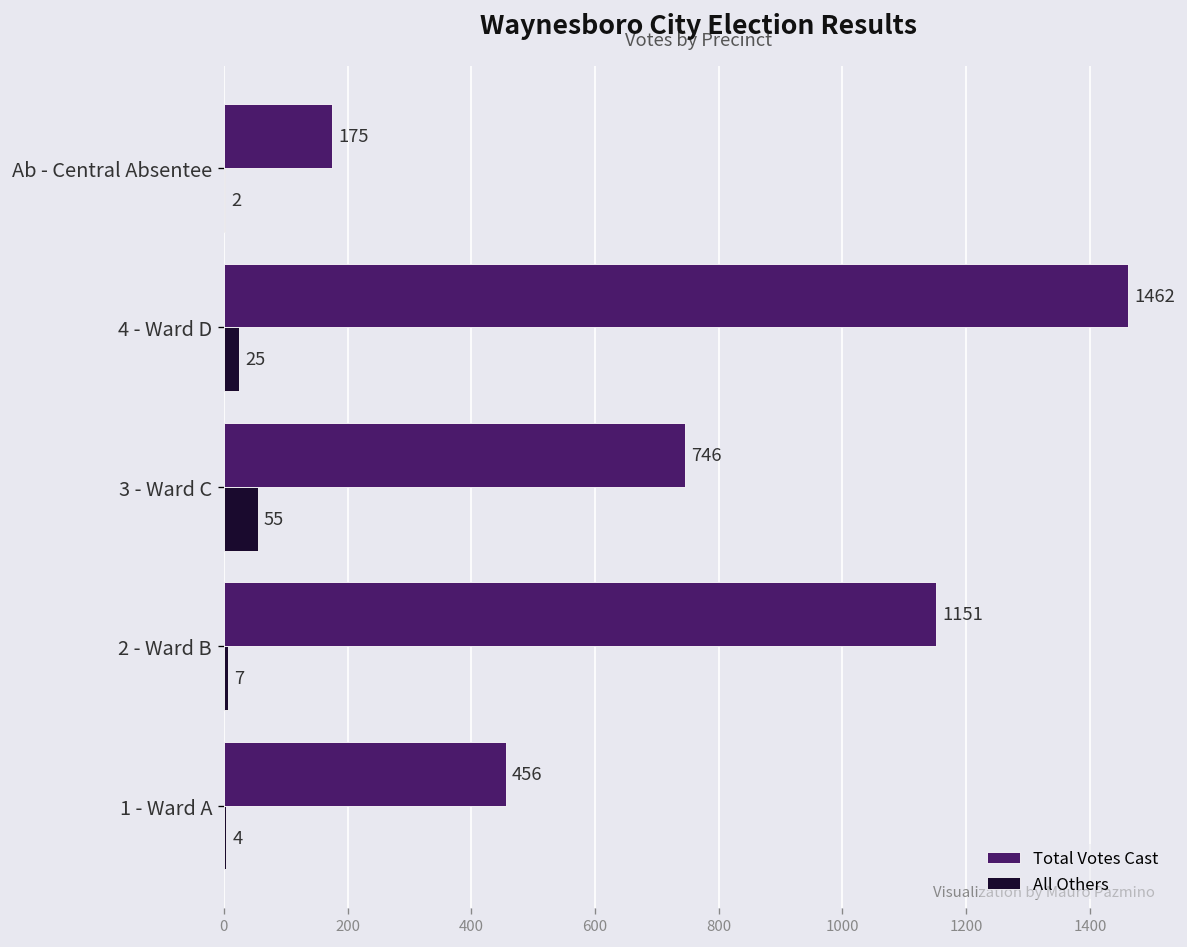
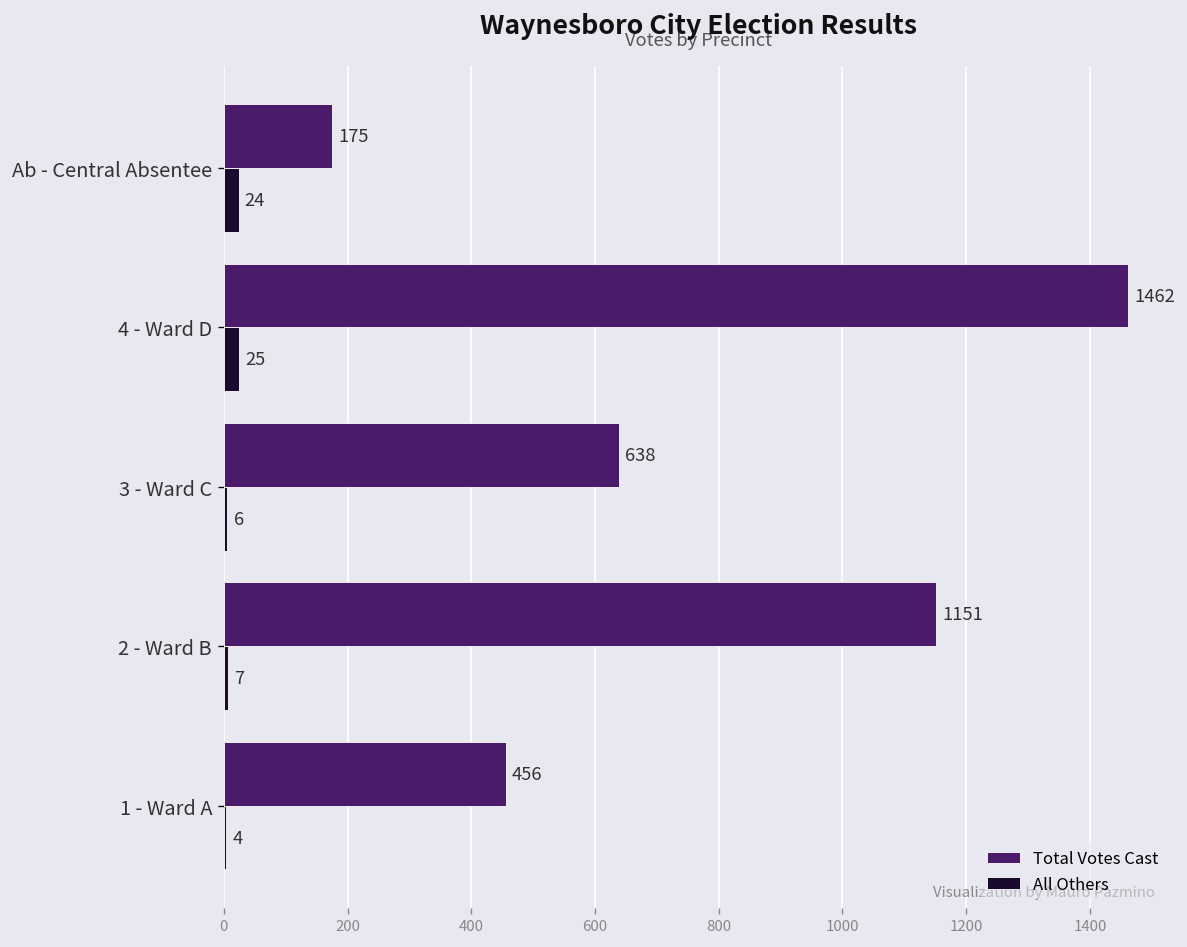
  {
    "Total Votes Cast": {
      "Ab - Central Absentee": 175,
      "4 - Ward D": 1462,
-     "3 - Ward C": 746,
+     "3 - Ward C": 638,
      "2 - Ward B": 1151,
      "1 - Ward A": 456
    },
    "All Others": {
-     "Ab - Central Absentee": 2,
+     "Ab - Central Absentee": 24,
      "4 - Ward D": 25,
-     "3 - Ward C": 55,
+     "3 - Ward C": 6,
      "2 - Ward B": 7,
      "1 - Ward A": 4
    }
  }
